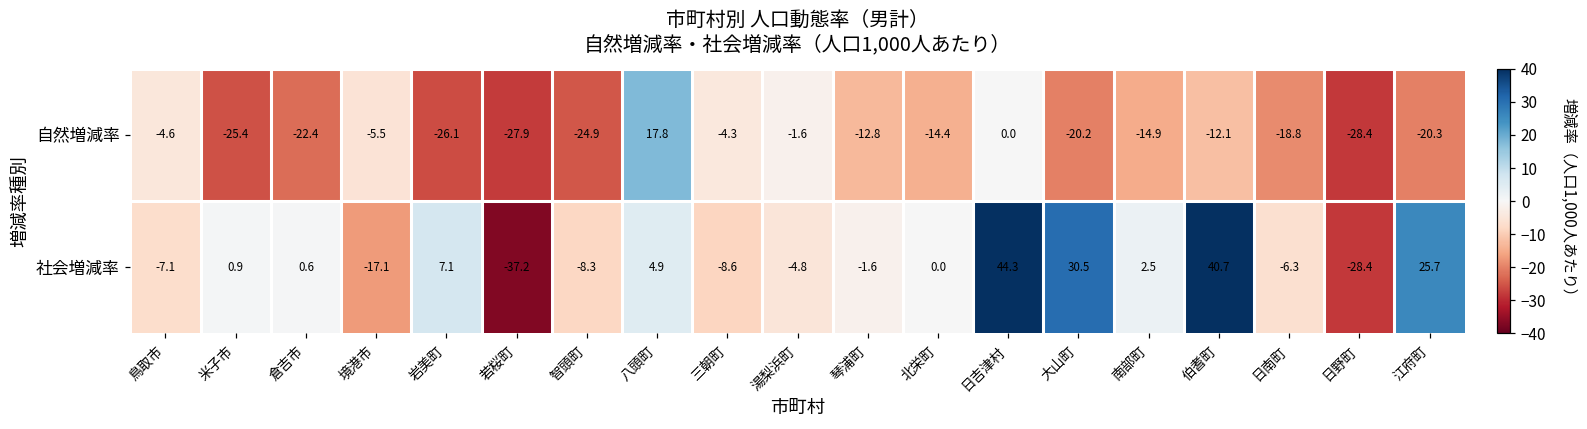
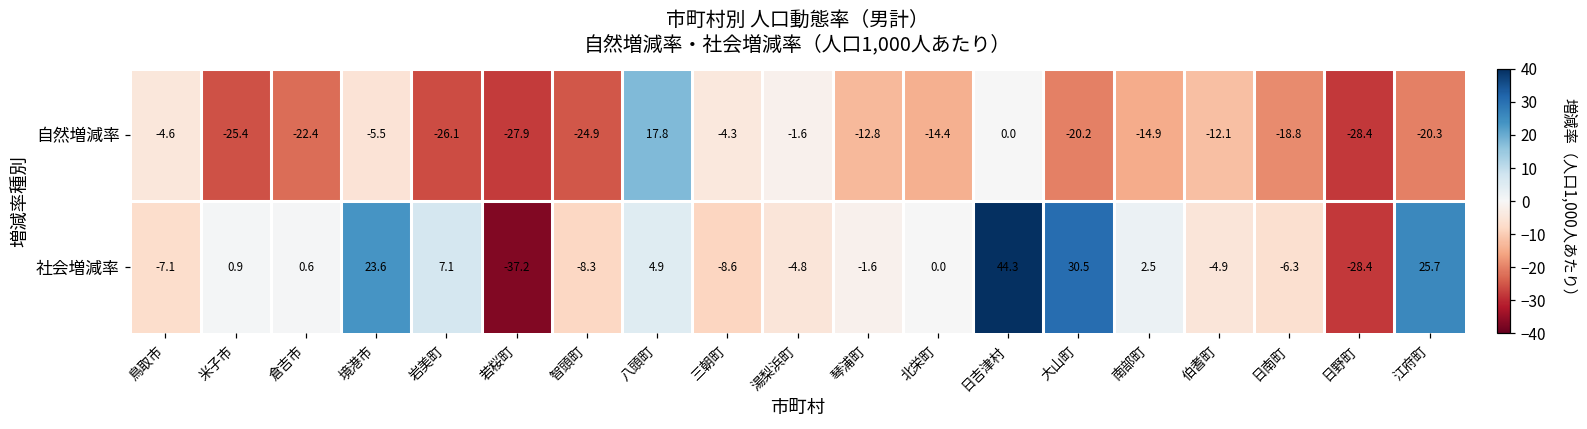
  {
    "自然増減率": {
      "鳥取市": -4.6,
      "米子市": -25.4,
      "倉吉市": -22.4,
      "境港市": -5.5,
      "岩美町": -26.1,
      "若桜町": -27.9,
      "智頭町": -24.9,
      "八頭町": 17.8,
      "三朝町": -4.3,
      "湯梨浜町": -1.6,
      "琴浦町": -12.8,
      "北栄町": -14.4,
      "日吉津村": 0.0,
      "大山町": -20.2,
      "南部町": -14.9,
      "伯耆町": -12.1,
      "日南町": -18.8,
      "日野町": -28.4,
      "江府町": -20.3
    },
    "社会増減率": {
      "鳥取市": -7.1,
      "米子市": 0.9,
      "倉吉市": 0.6,
-     "境港市": -17.1,
+     "境港市": 23.6,
      "岩美町": 7.1,
      "若桜町": -37.2,
      "智頭町": -8.3,
      "八頭町": 4.9,
      "三朝町": -8.6,
      "湯梨浜町": -4.8,
      "琴浦町": -1.6,
      "北栄町": 0.0,
      "日吉津村": 44.3,
      "大山町": 30.5,
      "南部町": 2.5,
-     "伯耆町": 40.7,
+     "伯耆町": -4.9,
      "日南町": -6.3,
      "日野町": -28.4,
      "江府町": 25.7
    }
  }
